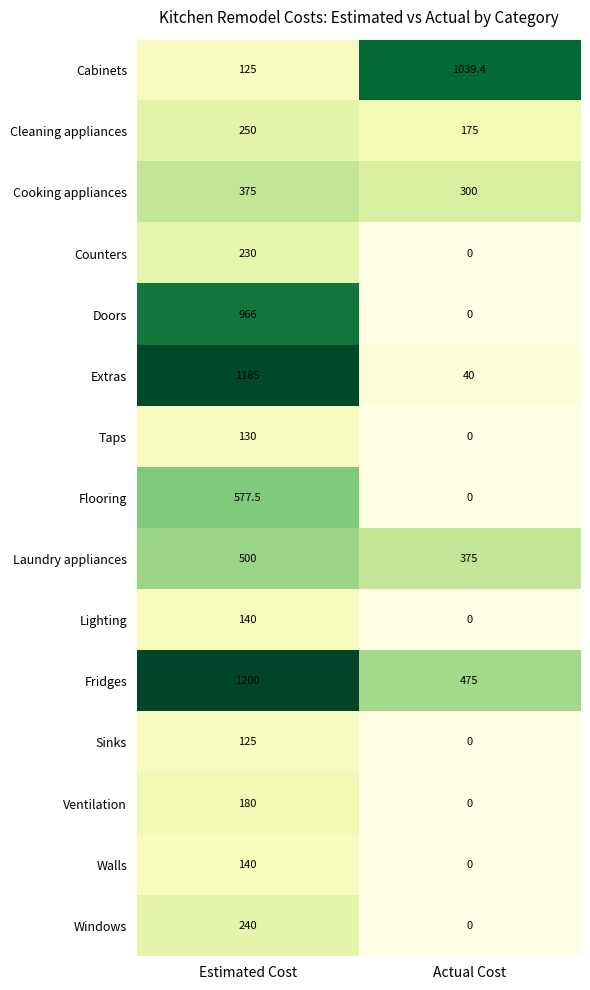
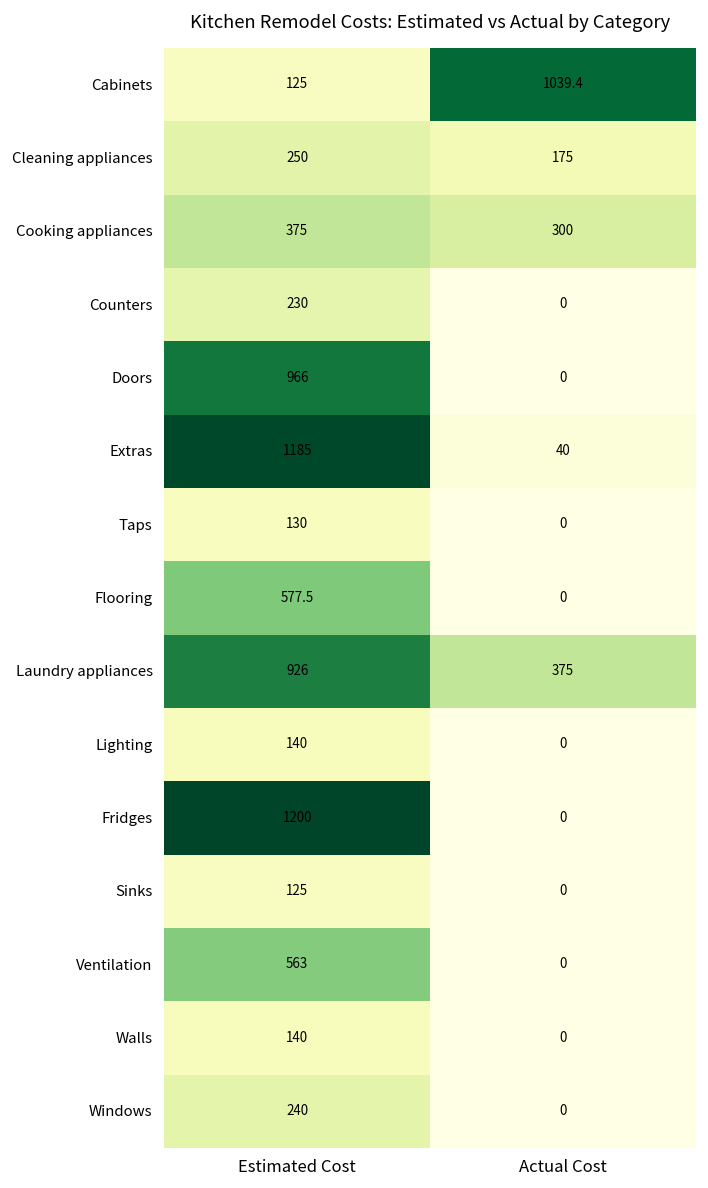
  {
    "Cabinets": {
      "Estimated Cost": 125,
      "Actual Cost": 1039.4
    },
    "Cleaning appliances": {
      "Estimated Cost": 250,
      "Actual Cost": 175
    },
    "Cooking appliances": {
      "Estimated Cost": 375,
      "Actual Cost": 300
    },
    "Counters": {
      "Estimated Cost": 230,
      "Actual Cost": 0
    },
    "Doors": {
      "Estimated Cost": 966,
      "Actual Cost": 0
    },
    "Extras": {
      "Estimated Cost": 1185,
      "Actual Cost": 40
    },
    "Taps": {
      "Estimated Cost": 130,
      "Actual Cost": 0
    },
    "Flooring": {
      "Estimated Cost": 577.5,
      "Actual Cost": 0
    },
    "Laundry appliances": {
-     "Estimated Cost": 500,
+     "Estimated Cost": 926,
      "Actual Cost": 375
    },
    "Lighting": {
      "Estimated Cost": 140,
      "Actual Cost": 0
    },
    "Fridges": {
      "Estimated Cost": 1200,
-     "Actual Cost": 475
+     "Actual Cost": 0
    },
    "Sinks": {
      "Estimated Cost": 125,
      "Actual Cost": 0
    },
    "Ventilation": {
-     "Estimated Cost": 180,
+     "Estimated Cost": 563,
      "Actual Cost": 0
    },
    "Walls": {
      "Estimated Cost": 140,
      "Actual Cost": 0
    },
    "Windows": {
      "Estimated Cost": 240,
      "Actual Cost": 0
    }
  }
